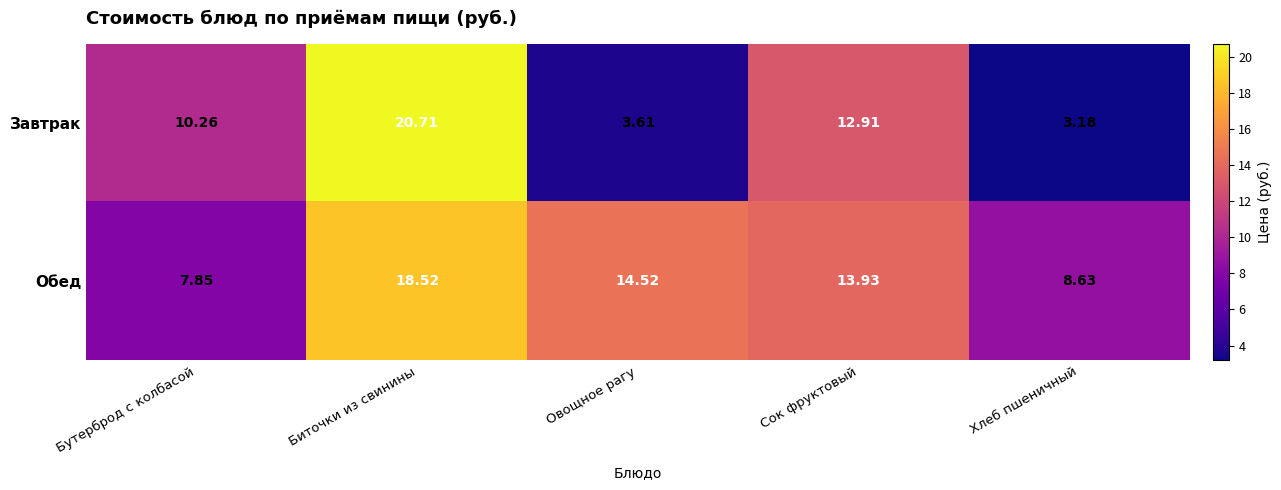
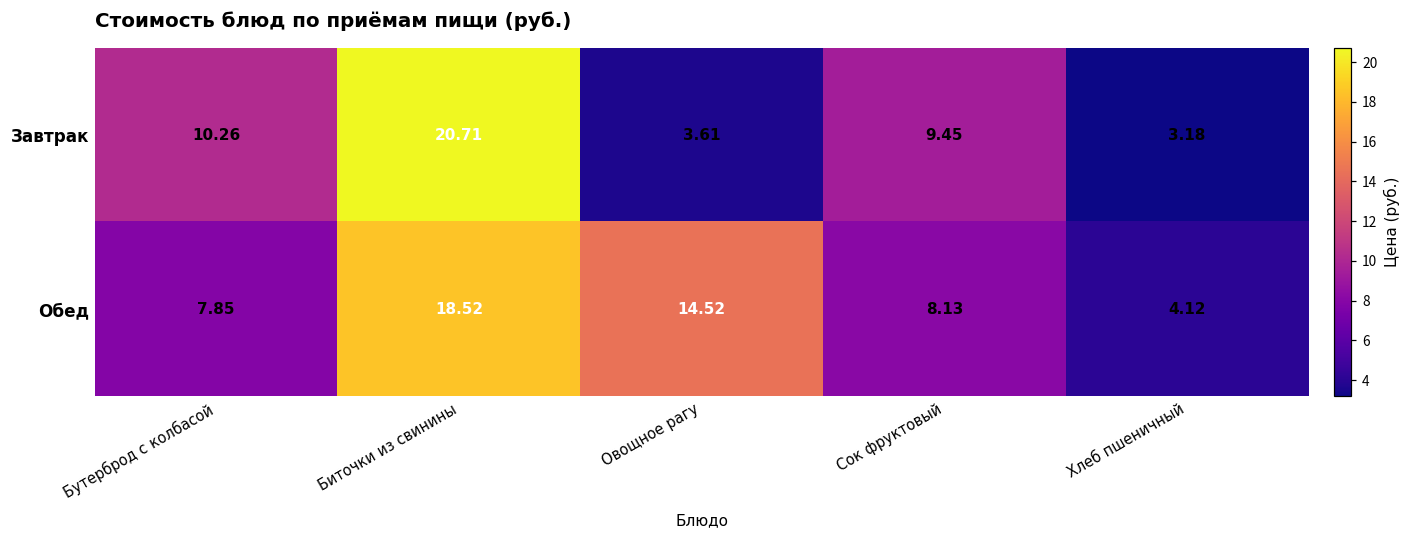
  {
    "Завтрак": {
      "Бутерброд с колбасой": 10.26,
      "Биточки из свинины": 20.71,
      "Овощное рагу": 3.61,
-     "Сок фруктовый": 12.91,
+     "Сок фруктовый": 9.45,
      "Хлеб пшеничный": 3.18
    },
    "Обед": {
      "Бутерброд с колбасой": 7.85,
      "Биточки из свинины": 18.52,
      "Овощное рагу": 14.52,
-     "Сок фруктовый": 13.93,
-     "Хлеб пшеничный": 8.63
+     "Сок фруктовый": 8.13,
+     "Хлеб пшеничный": 4.12
    }
  }
